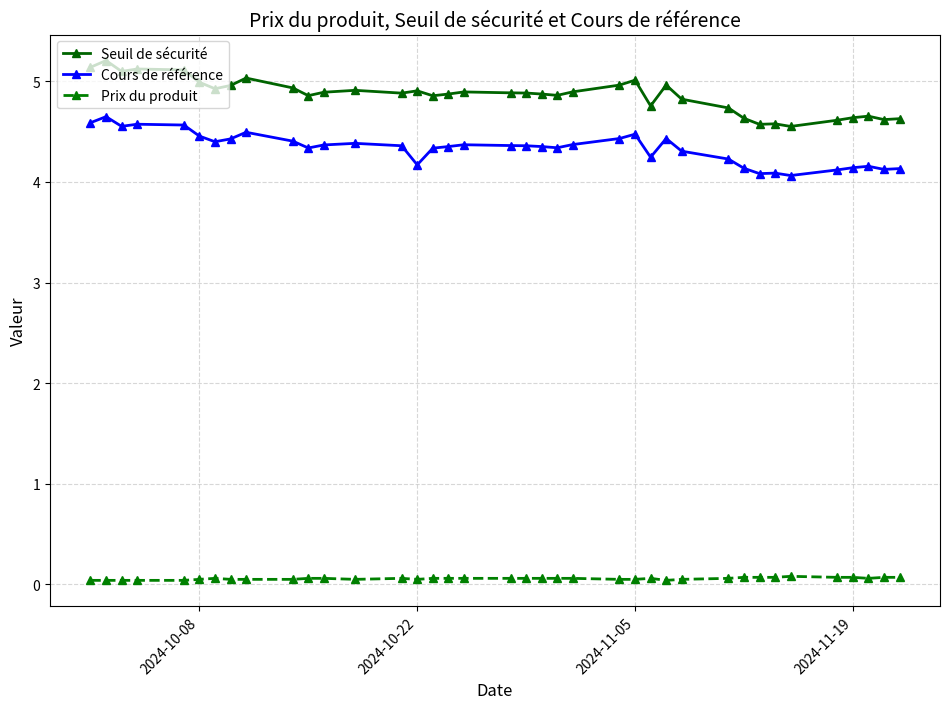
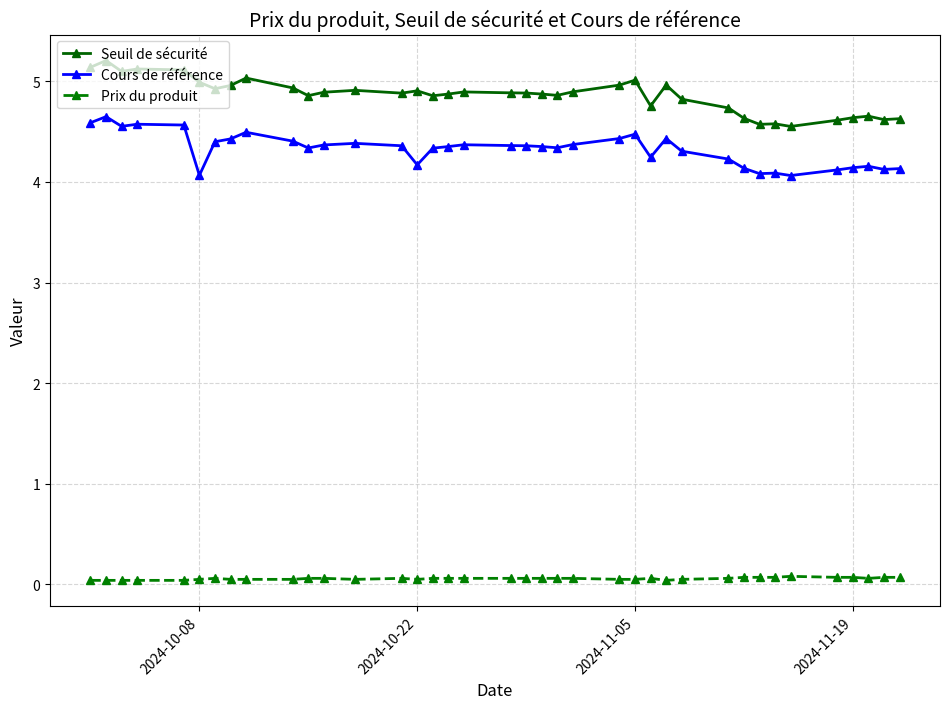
  {
    "Cours de référence": {
-     "2024-10-08": 4.46,
+     "2024-10-08": 4.07,
      "2024-10-22": 4.17,
      "2024-11-05": 4.48,
      "2024-11-19": 4.14
    }
  }
